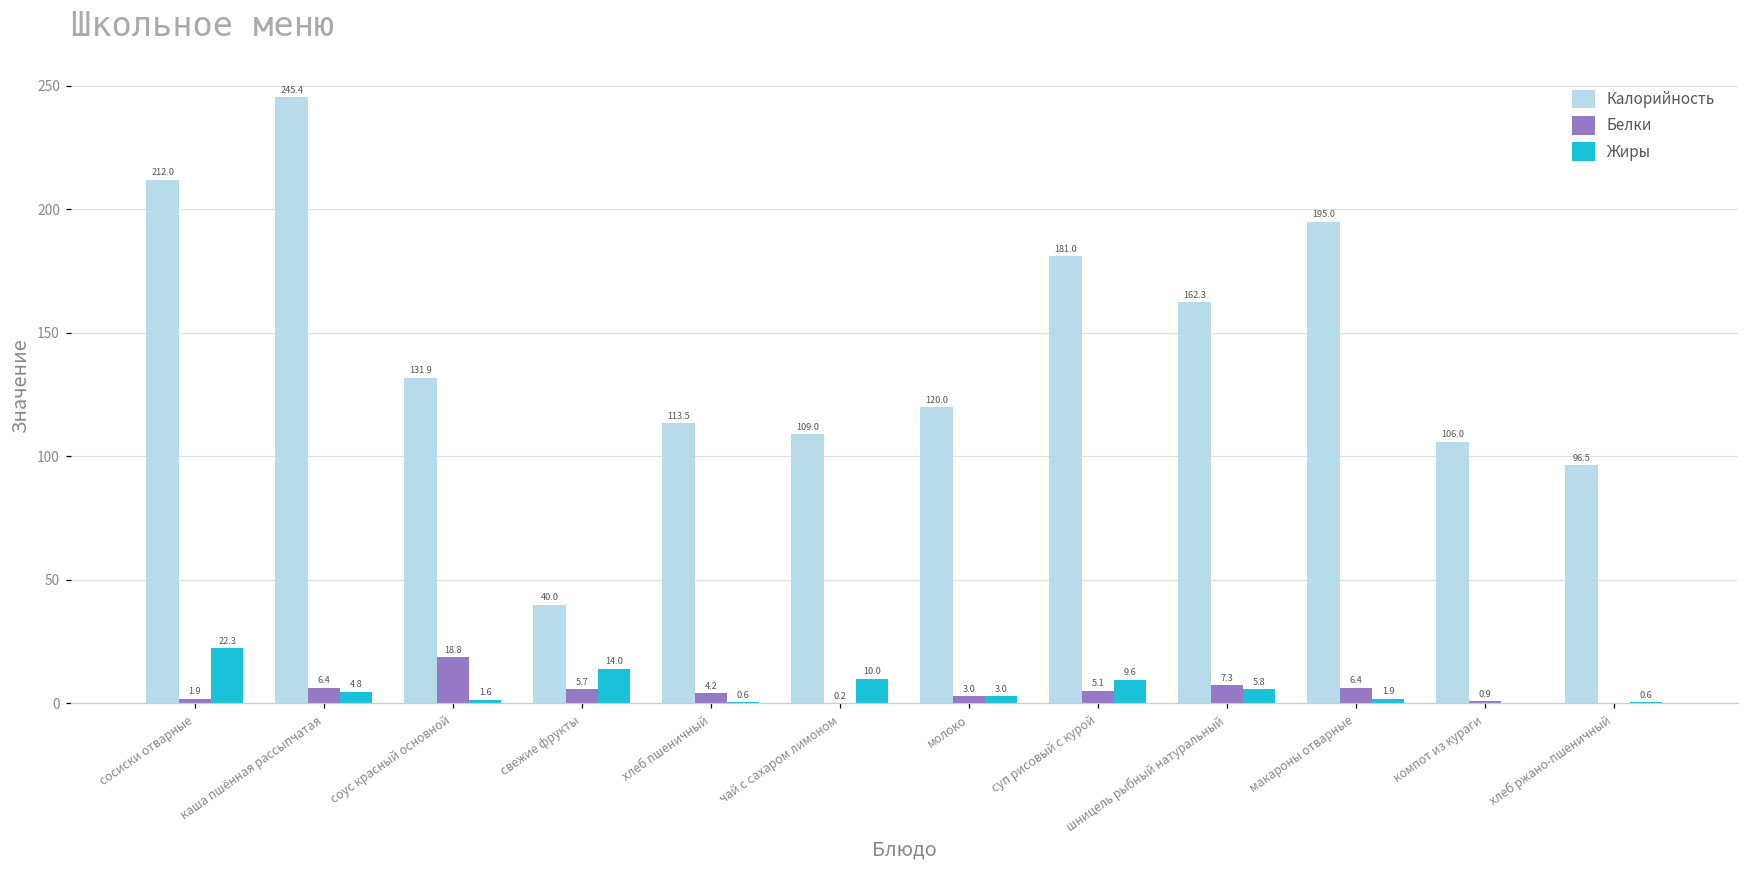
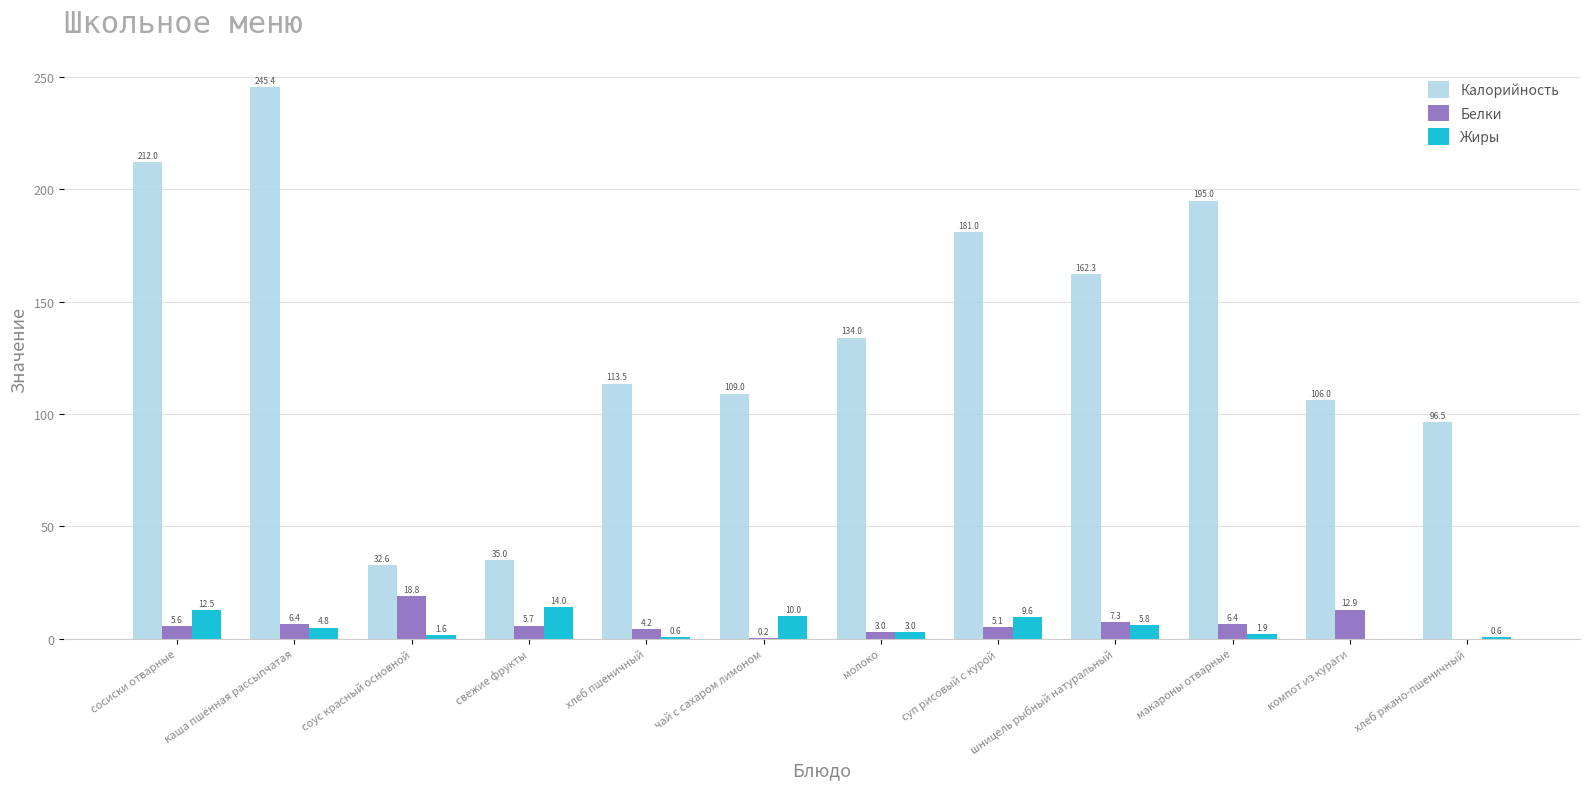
  {
    "Калорийность": {
      "сосиски отварные": 212.0,
      "каша пшённая рассыпчатая": 245.4,
-     "соус красный основной": 131.9,
-     "свежие фрукты": 40.0,
+     "соус красный основной": 32.6,
+     "свежие фрукты": 35.0,
      "хлеб пшеничный": 113.5,
      "чай с сахаром лимоном": 109.0,
-     "молоко": 120.0,
+     "молоко": 134.0,
      "суп рисовый с курой": 181.0,
      "шницель рыбный натуральный": 162.3,
      "макароны отварные": 195.0,
      "компот из кураги": 106.0,
      "хлеб ржано-пшеничный": 96.5
    },
    "Белки": {
-     "сосиски отварные": 1.9,
+     "сосиски отварные": 5.6,
      "каша пшённая рассыпчатая": 6.4,
      "соус красный основной": 18.8,
      "свежие фрукты": 5.7,
      "хлеб пшеничный": 4.2,
      "чай с сахаром лимоном": 0.2,
      "молоко": 3.0,
      "суп рисовый с курой": 5.1,
      "шницель рыбный натуральный": 7.3,
      "макароны отварные": 6.4,
-     "компот из кураги": 0.9
+     "компот из кураги": 12.9
    },
    "Жиры": {
-     "сосиски отварные": 22.3,
+     "сосиски отварные": 12.5,
      "каша пшённая рассыпчатая": 4.8,
      "соус красный основной": 1.6,
      "свежие фрукты": 14.0,
      "хлеб пшеничный": 0.6,
      "чай с сахаром лимоном": 10.0,
      "молоко": 3.0,
      "суп рисовый с курой": 9.6,
      "шницель рыбный натуральный": 5.8,
      "макароны отварные": 1.9,
      "хлеб ржано-пшеничный": 0.6
    }
  }
